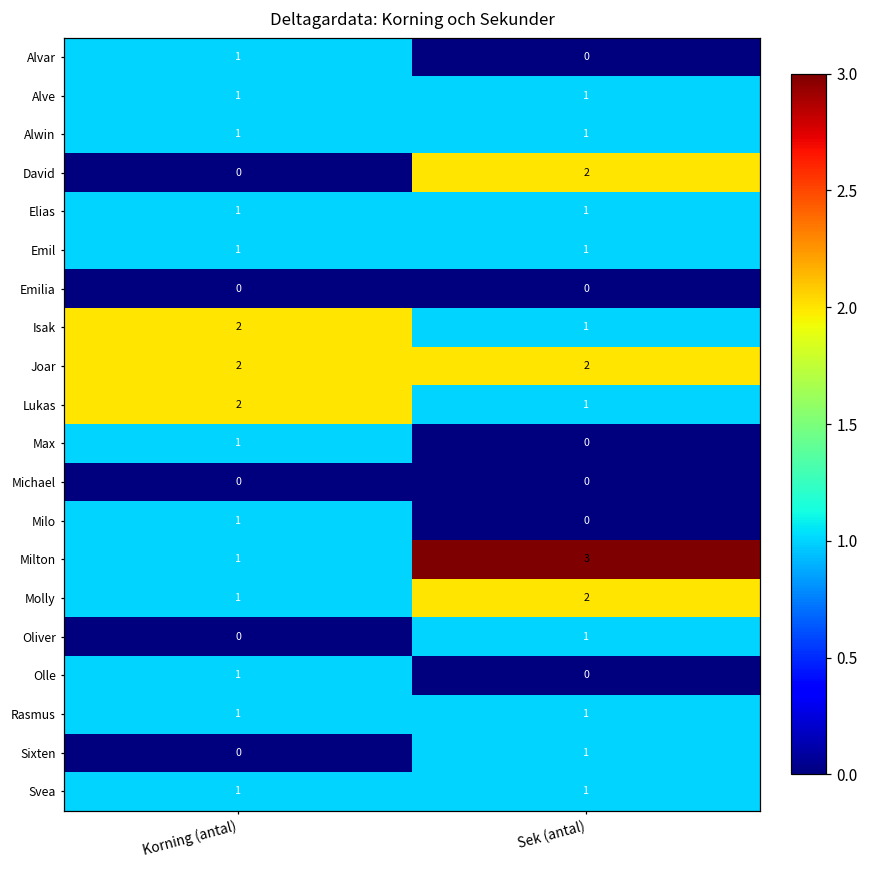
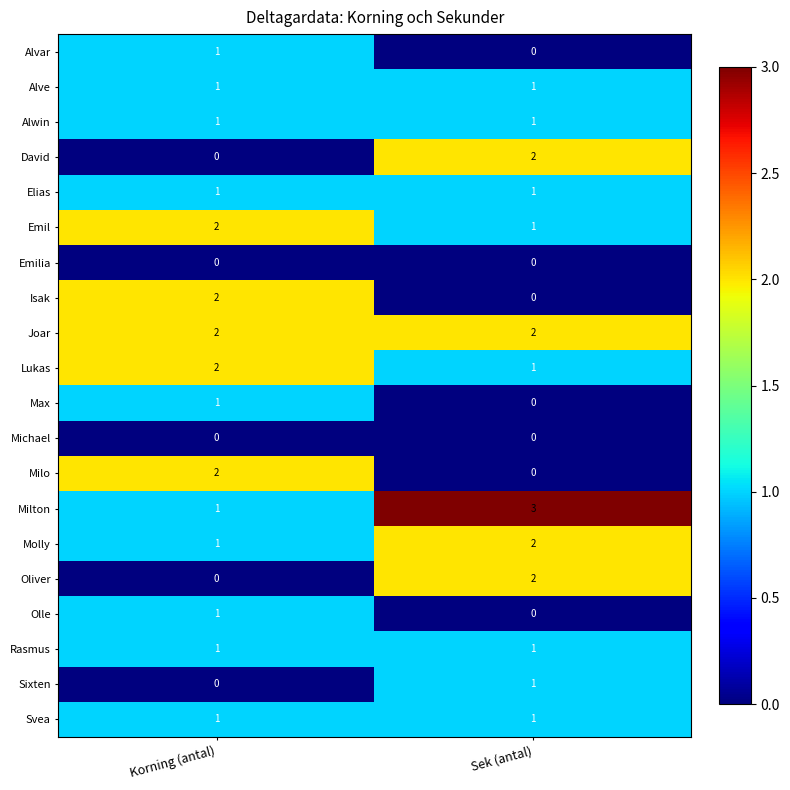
  {
    "Alvar": {
      "Korning (antal)": 1,
      "Sek (antal)": 0
    },
    "Alve": {
      "Korning (antal)": 1,
      "Sek (antal)": 1
    },
    "Alwin": {
      "Korning (antal)": 1,
      "Sek (antal)": 1
    },
    "David": {
      "Korning (antal)": 0,
      "Sek (antal)": 2
    },
    "Elias": {
      "Korning (antal)": 1,
      "Sek (antal)": 1
    },
    "Emil": {
-     "Korning (antal)": 1,
+     "Korning (antal)": 2,
      "Sek (antal)": 1
    },
    "Emilia": {
      "Korning (antal)": 0,
      "Sek (antal)": 0
    },
    "Isak": {
      "Korning (antal)": 2,
-     "Sek (antal)": 1
+     "Sek (antal)": 0
    },
    "Joar": {
      "Korning (antal)": 2,
      "Sek (antal)": 2
    },
    "Lukas": {
      "Korning (antal)": 2,
      "Sek (antal)": 1
    },
    "Max": {
      "Korning (antal)": 1,
      "Sek (antal)": 0
    },
    "Michael": {
      "Korning (antal)": 0,
      "Sek (antal)": 0
    },
    "Milo": {
-     "Korning (antal)": 1,
+     "Korning (antal)": 2,
      "Sek (antal)": 0
    },
    "Milton": {
      "Korning (antal)": 1,
      "Sek (antal)": 3
    },
    "Molly": {
      "Korning (antal)": 1,
      "Sek (antal)": 2
    },
    "Oliver": {
      "Korning (antal)": 0,
-     "Sek (antal)": 1
+     "Sek (antal)": 2
    },
    "Olle": {
      "Korning (antal)": 1,
      "Sek (antal)": 0
    },
    "Rasmus": {
      "Korning (antal)": 1,
      "Sek (antal)": 1
    },
    "Sixten": {
      "Korning (antal)": 0,
      "Sek (antal)": 1
    },
    "Svea": {
      "Korning (antal)": 1,
      "Sek (antal)": 1
    }
  }
